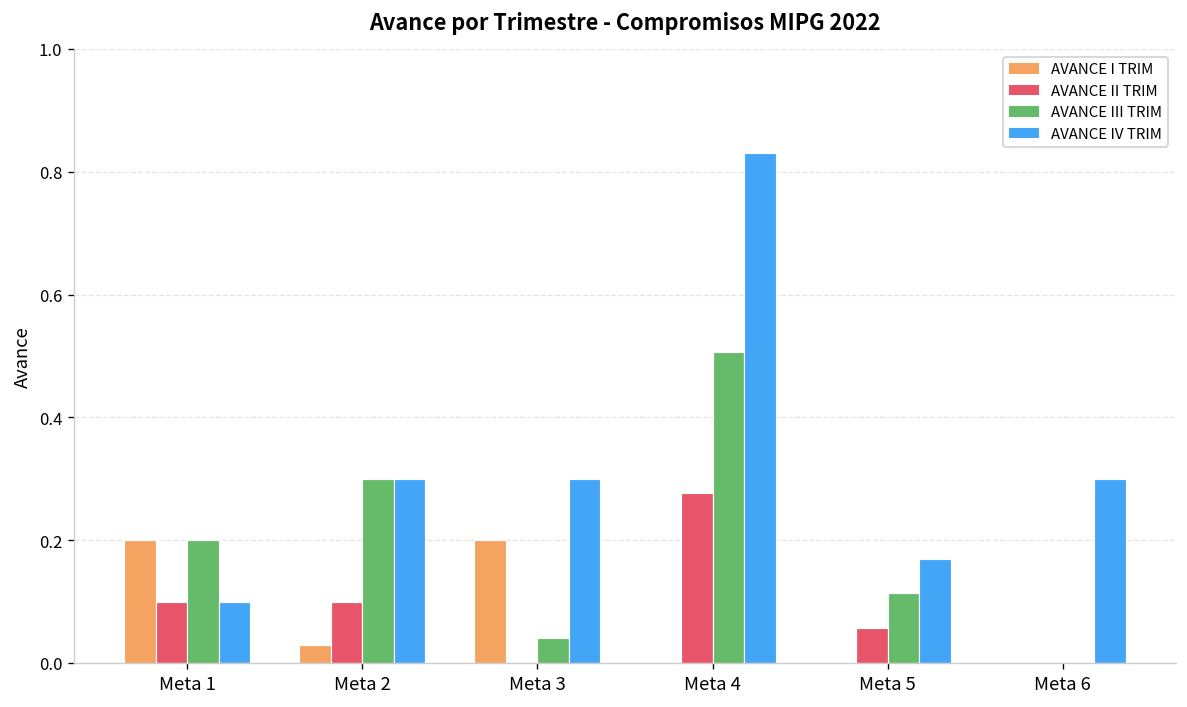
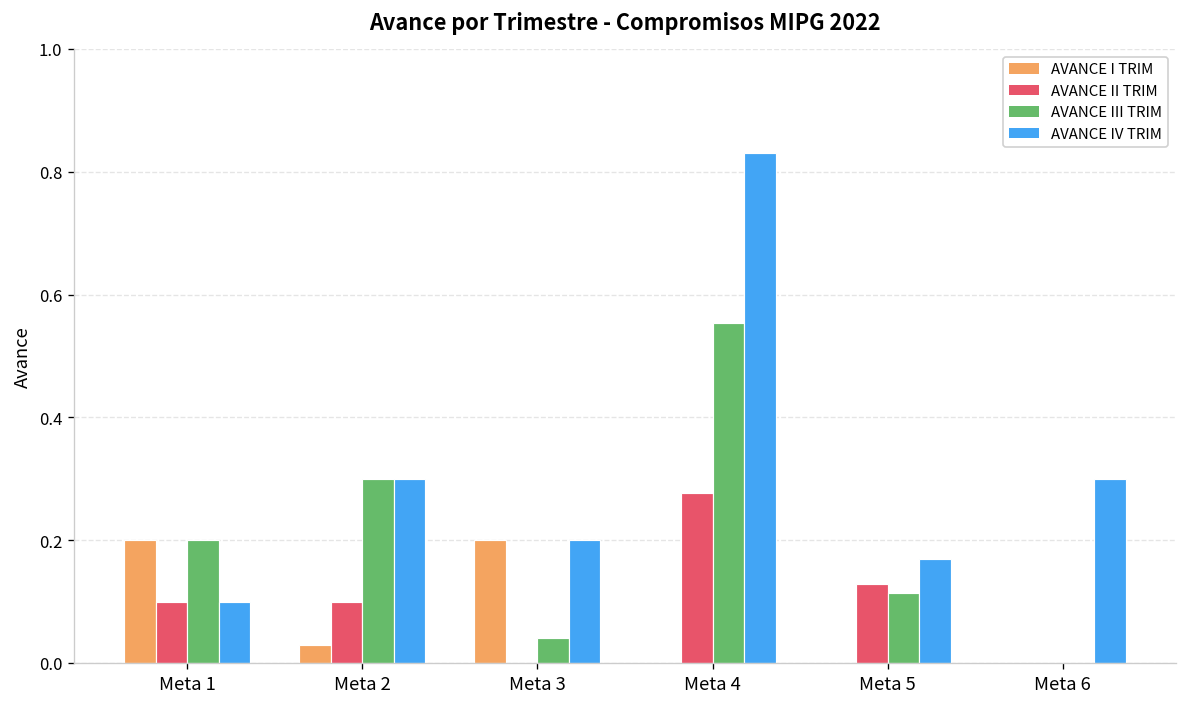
  {
    "AVANCE I TRIM": {
      "Meta 1": 0.20,
      "Meta 2": 0.03,
      "Meta 3": 0.20,
      "Meta 4": 0.00,
      "Meta 5": 0.00,
      "Meta 6": 0.00
    },
    "AVANCE II TRIM": {
      "Meta 1": 0.10,
      "Meta 2": 0.10,
      "Meta 3": 0.00,
      "Meta 4": 0.28,
-     "Meta 5": 0.06,
+     "Meta 5": 0.13,
      "Meta 6": 0.00
    },
    "AVANCE III TRIM": {
      "Meta 1": 0.20,
      "Meta 2": 0.30,
      "Meta 3": 0.04,
-     "Meta 4": 0.51,
+     "Meta 4": 0.55,
      "Meta 5": 0.11,
      "Meta 6": 0.00
    },
    "AVANCE IV TRIM": {
      "Meta 1": 0.1,
      "Meta 2": 0.3,
-     "Meta 3": 0.3,
+     "Meta 3": 0.2,
      "Meta 4": 0.83,
      "Meta 5": 0.17,
      "Meta 6": 0.3
    }
  }
